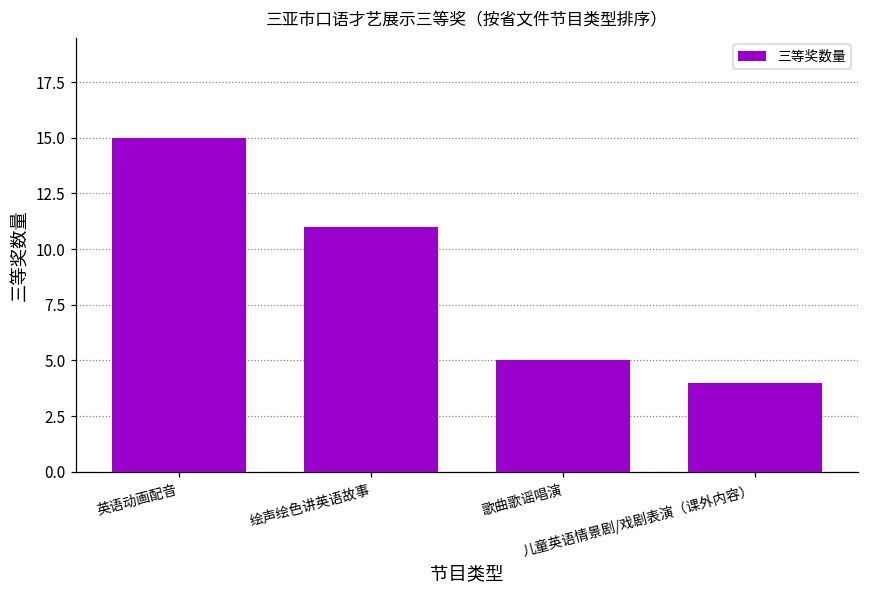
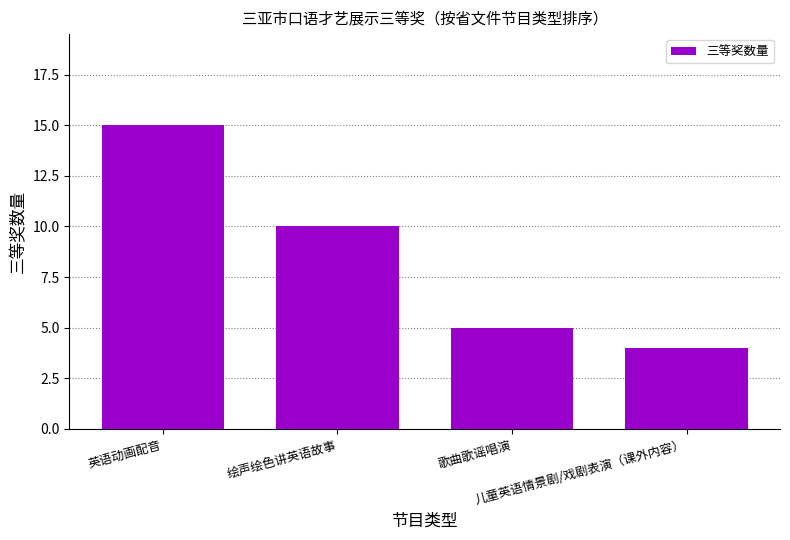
  {
    "英语动画配音": 15,
-   "绘声绘色讲英语故事": 11,
+   "绘声绘色讲英语故事": 10,
    "歌曲歌谣唱演": 5,
    "儿童英语情景剧/戏剧表演（课外内容）": 4
  }
